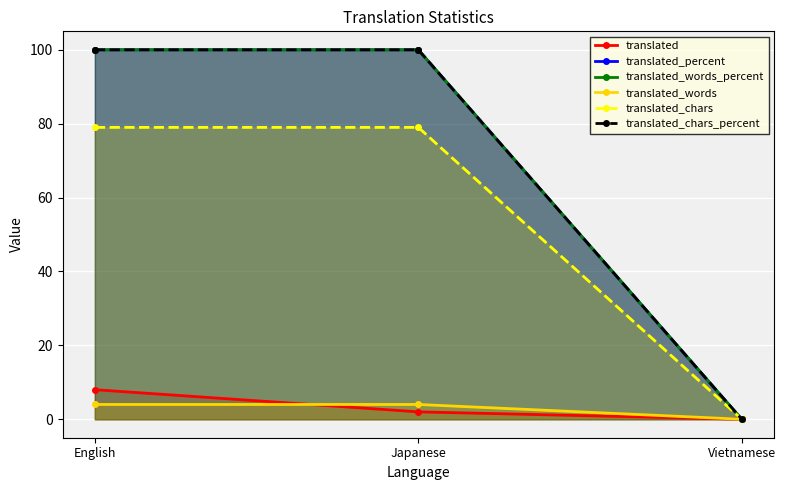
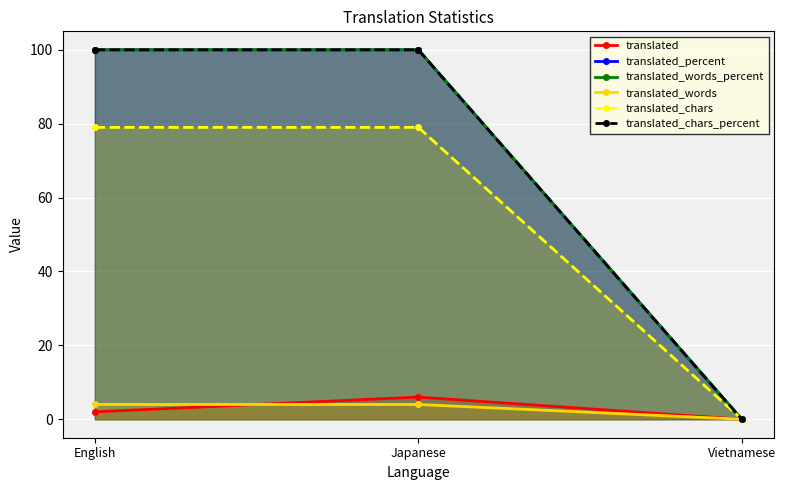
  {
    "translated": {
-     "English": 8,
-     "Japanese": 2
+     "English": 2,
+     "Japanese": 6
    },
    "translated_chars_percent": {
      "English": 100,
      "Japanese": 100
    }
  }
